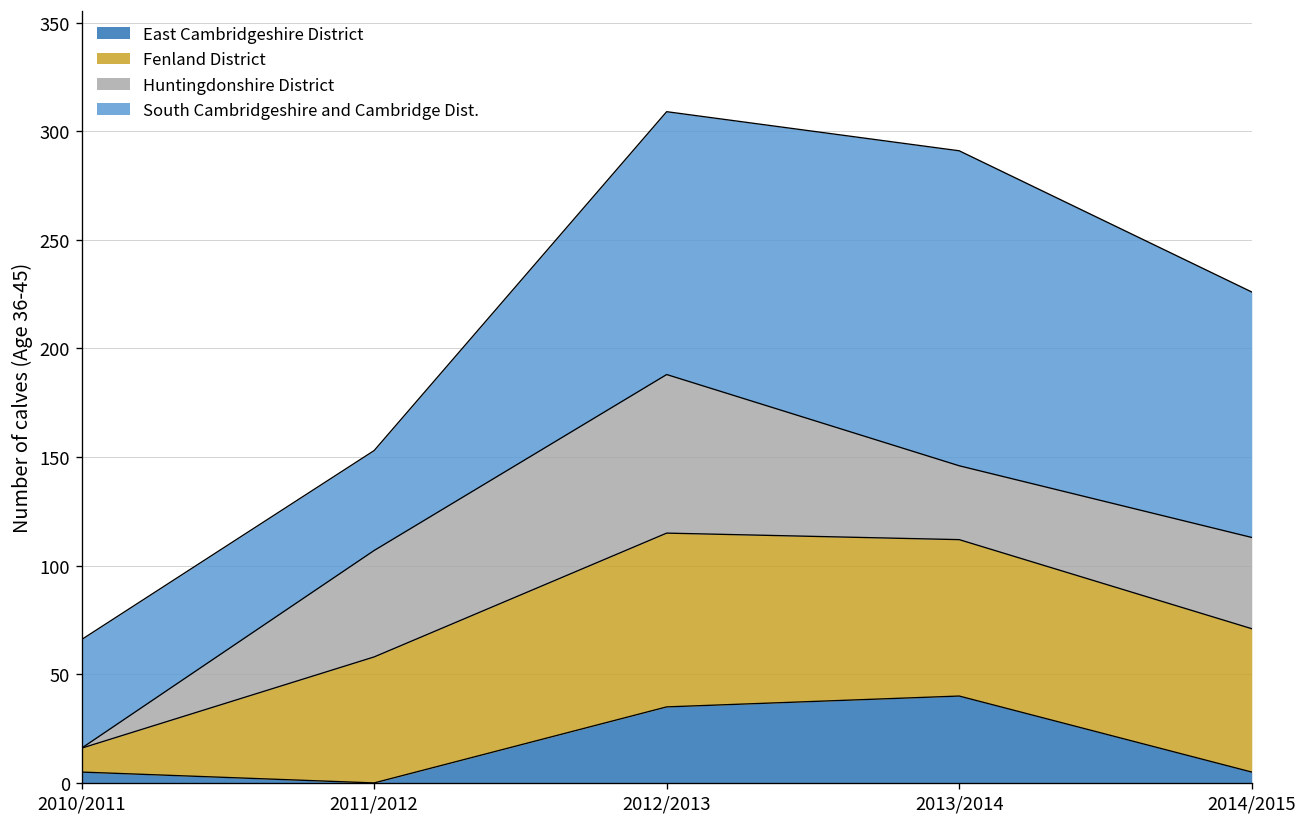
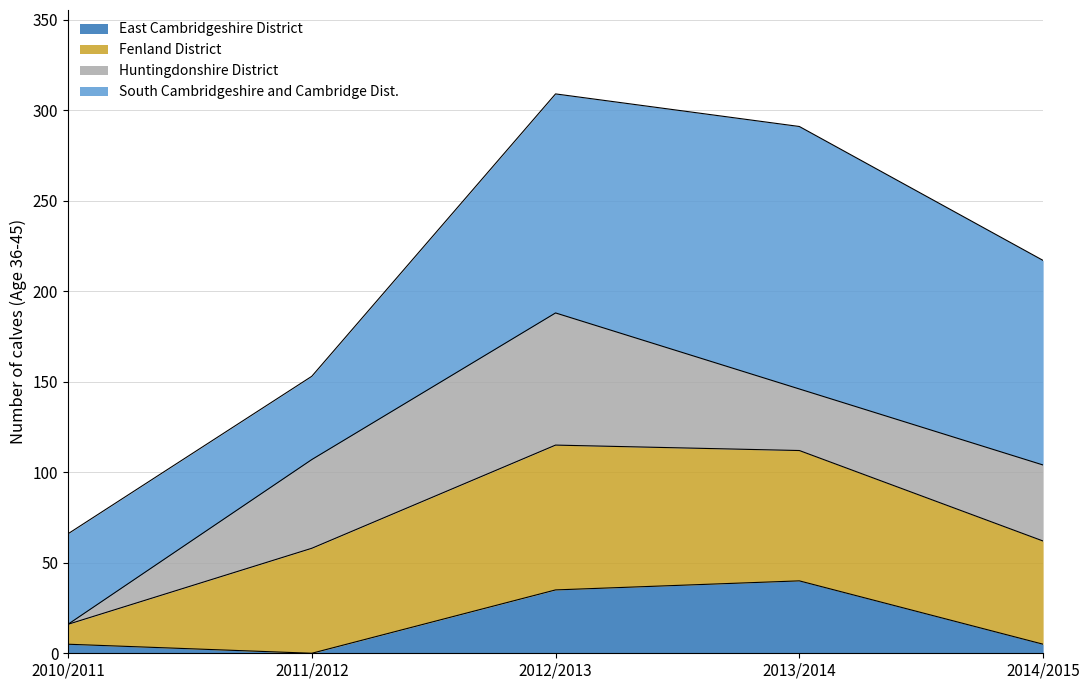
  {
    "East Cambridgeshire District": {
      "2010/2011": 5,
      "2011/2012": 0,
      "2012/2013": 35,
      "2013/2014": 40,
      "2014/2015": 5
    },
    "Fenland District": {
      "2011/2012": 58,
      "2012/2013": 80,
      "2013/2014": 72,
-     "2014/2015": 66
+     "2014/2015": 57
    },
    "Huntingdonshire District": {
      "2011/2012": 49,
      "2012/2013": 73,
      "2013/2014": 34,
      "2014/2015": 42
    },
    "South Cambridgeshire and Cambridge Dist.": {
      "2010/2011": 50,
      "2011/2012": 46,
      "2012/2013": 121,
      "2013/2014": 145,
      "2014/2015": 113
    }
  }
